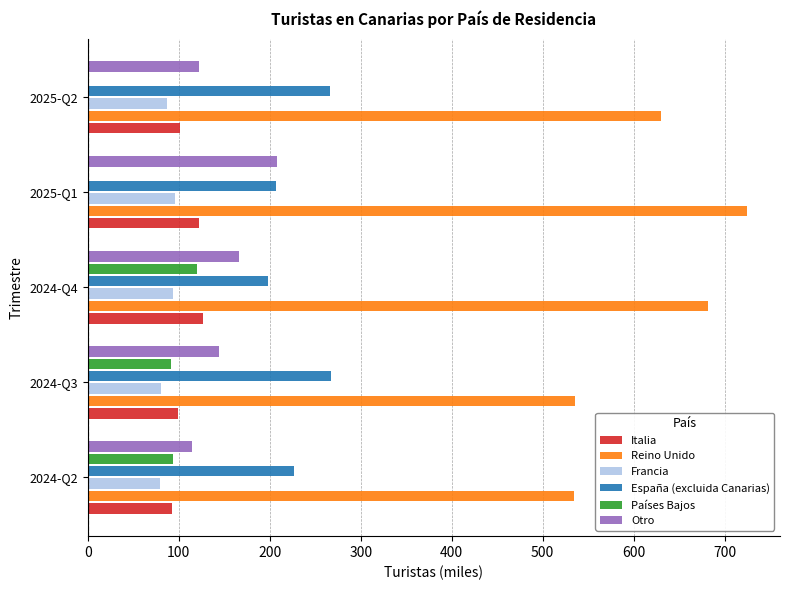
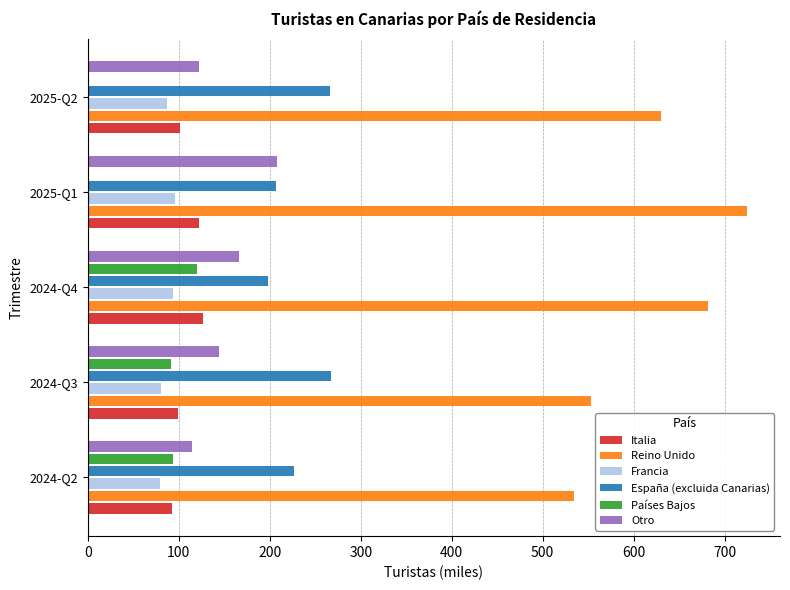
  {
    "Italia": {
      "2025-Q2": 100,
      "2025-Q1": 120,
      "2024-Q4": 130,
      "2024-Q3": 100,
      "2024-Q2": 90
    },
    "Reino Unido": {
      "2025-Q2": 630,
      "2025-Q1": 720,
      "2024-Q4": 680,
-     "2024-Q3": 540,
+     "2024-Q3": 550,
      "2024-Q2": 530
    },
    "Francia": {
      "2025-Q2": 90,
      "2025-Q1": 100,
      "2024-Q4": 90,
      "2024-Q3": 80,
      "2024-Q2": 80
    },
    "España (excluida Canarias)": {
      "2025-Q2": 270,
      "2025-Q1": 210,
      "2024-Q4": 200,
      "2024-Q3": 270,
      "2024-Q2": 230
    },
    "Otro": {
      "2025-Q2": 120,
      "2025-Q1": 210,
      "2024-Q4": 170,
      "2024-Q3": 140,
      "2024-Q2": 110
    }
  }
